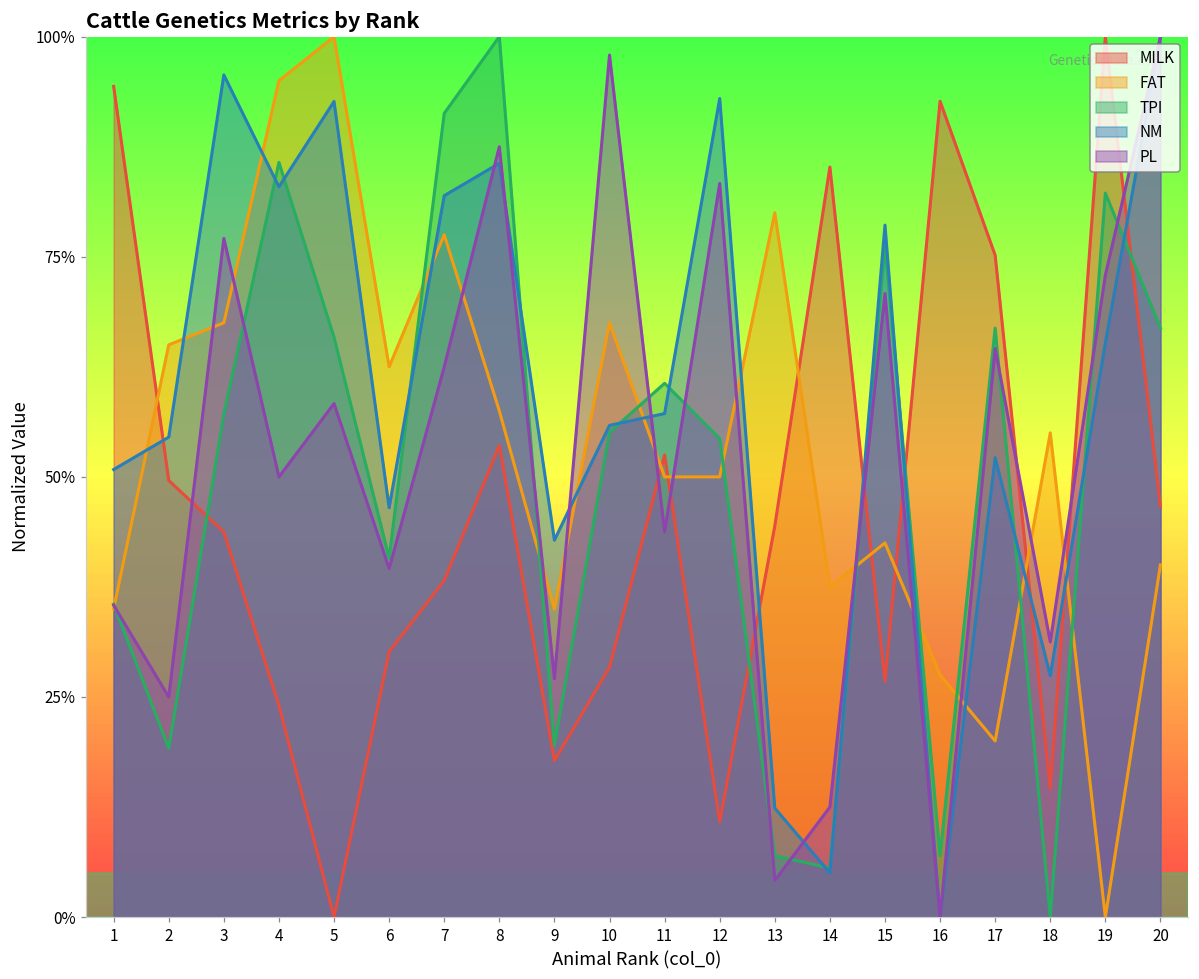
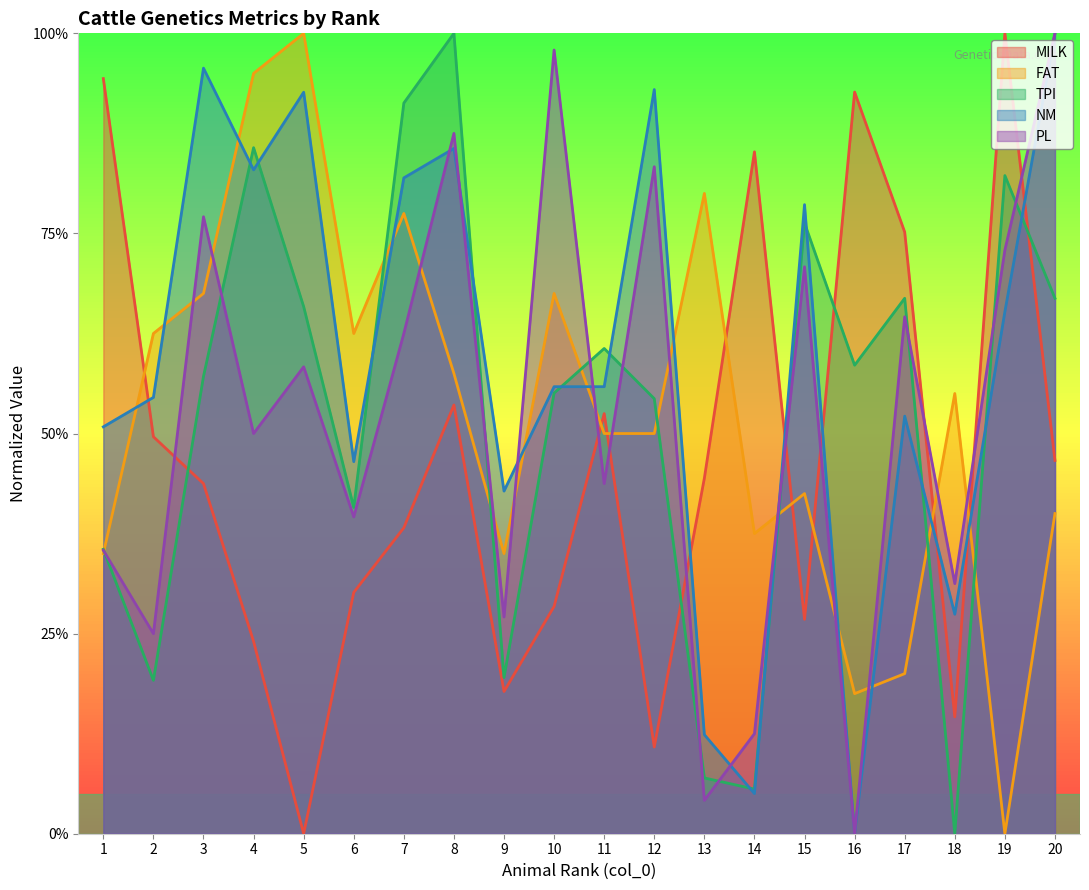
  {
    "MILK": {
      "1": "94%",
      "2": "50%",
      "3": "44%",
      "4": "24%",
      "6": "30%",
      "7": "38%",
      "8": "54%",
      "9": "18%",
      "10": "28%",
      "11": "52%",
      "12": "11%",
      "13": "44%",
      "14": "85%",
      "15": "27%",
      "16": "93%",
      "17": "75%",
      "18": "15%",
      "19": "100%",
      "20": "47%"
    },
    "FAT": {
      "1": "35%",
-     "2": "65%",
+     "2": "63%",
      "3": "68%",
      "4": "95%",
      "5": "100%",
      "6": "63%",
      "7": "78%",
      "8": "57%",
      "9": "35%",
      "10": "68%",
      "11": "50%",
      "12": "50%",
      "13": "80%",
      "14": "38%",
      "15": "43%",
-     "16": "28%",
+     "16": "18%",
      "17": "20%",
      "18": "55%",
      "20": "40%"
    },
    "TPI": {
      "2": "19%",
      "3": "57%",
      "4": "86%",
      "5": "66%",
      "6": "41%",
      "7": "91%",
      "8": "100%",
      "9": "20%",
      "10": "55%",
      "11": "61%",
      "12": "54%",
      "13": "7%",
      "14": "6%",
      "15": "76%",
-     "16": "7%",
+     "16": "59%",
      "17": "67%",
      "19": "82%",
      "20": "67%"
    },
    "NM": {
      "1": "51%",
      "2": "55%",
      "3": "96%",
      "4": "83%",
      "5": "93%",
      "6": "46%",
      "7": "82%",
      "8": "86%",
      "9": "43%",
      "10": "56%",
-     "11": "57%",
+     "11": "56%",
      "12": "93%",
      "13": "12%",
      "14": "5%",
      "15": "79%",
      "17": "52%",
      "18": "27%",
      "19": "65%"
    },
    "PL": {
      "2": "25%",
      "3": "77%",
      "4": "50%",
      "5": "58%",
      "6": "40%",
      "7": "63%",
      "8": "88%",
      "9": "27%",
      "10": "98%",
      "11": "44%",
      "12": "83%",
      "14": "12%",
      "15": "71%",
      "17": "65%",
      "18": "31%",
      "19": "73%"
    }
  }
